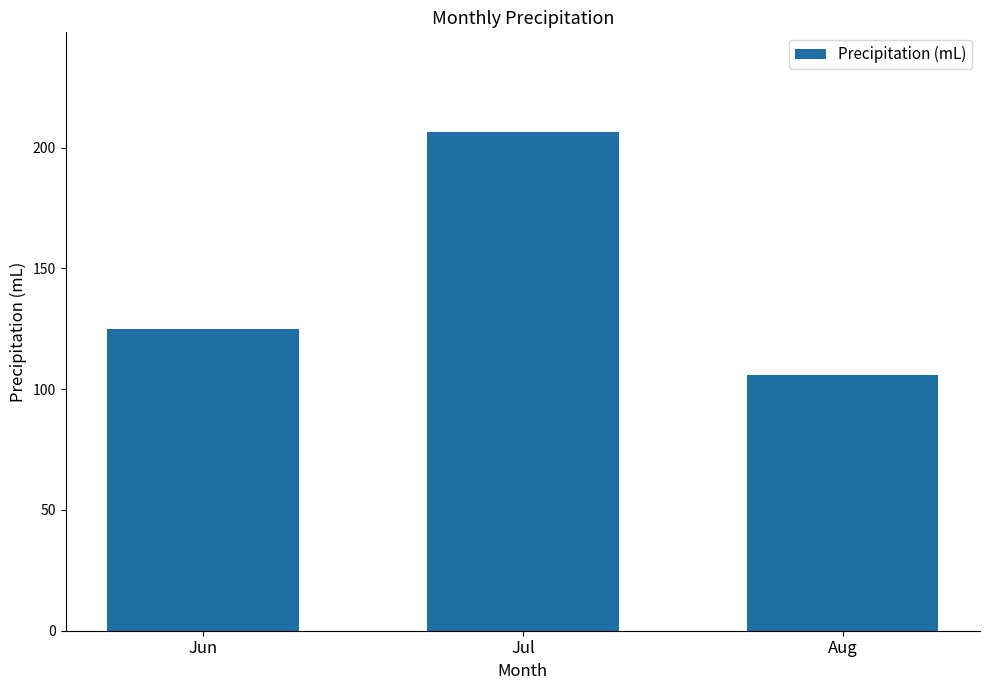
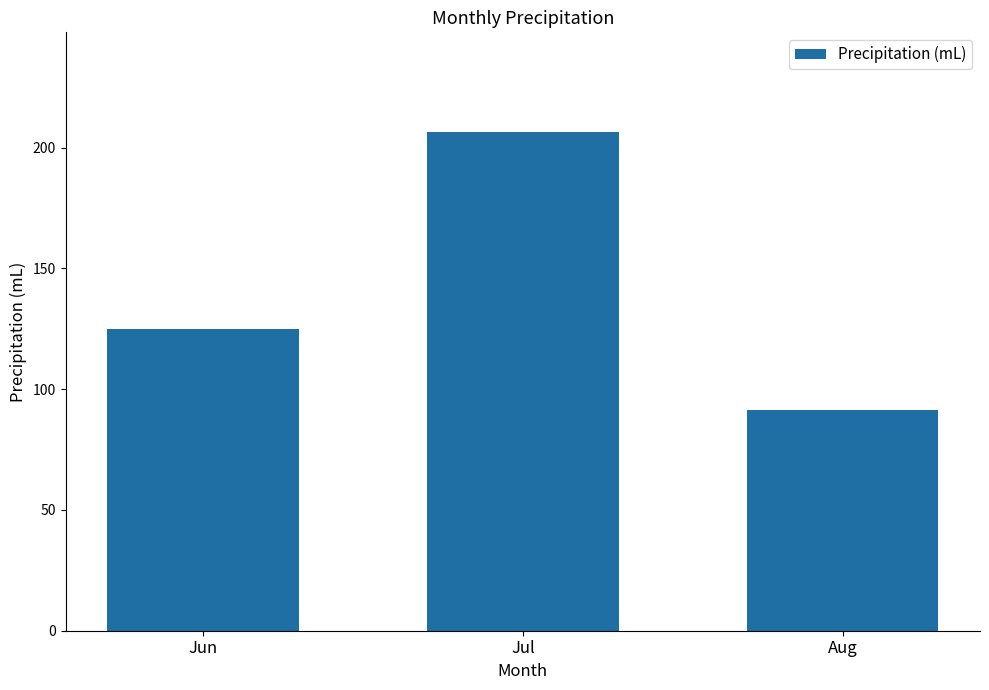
  {
    "Jun": 125,
    "Jul": 206,
-   "Aug": 106
+   "Aug": 91
  }
